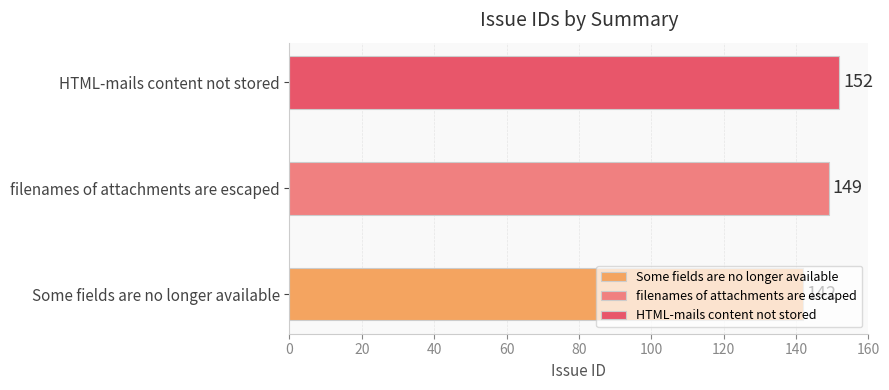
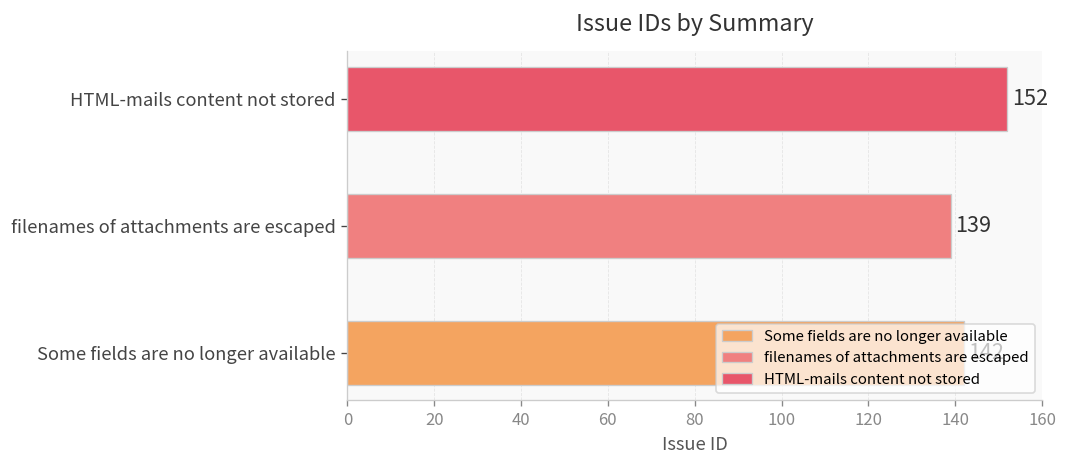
  {
    "HTML-mails content not stored": 152,
-   "filenames of attachments are escaped": 149
+   "filenames of attachments are escaped": 139
  }
